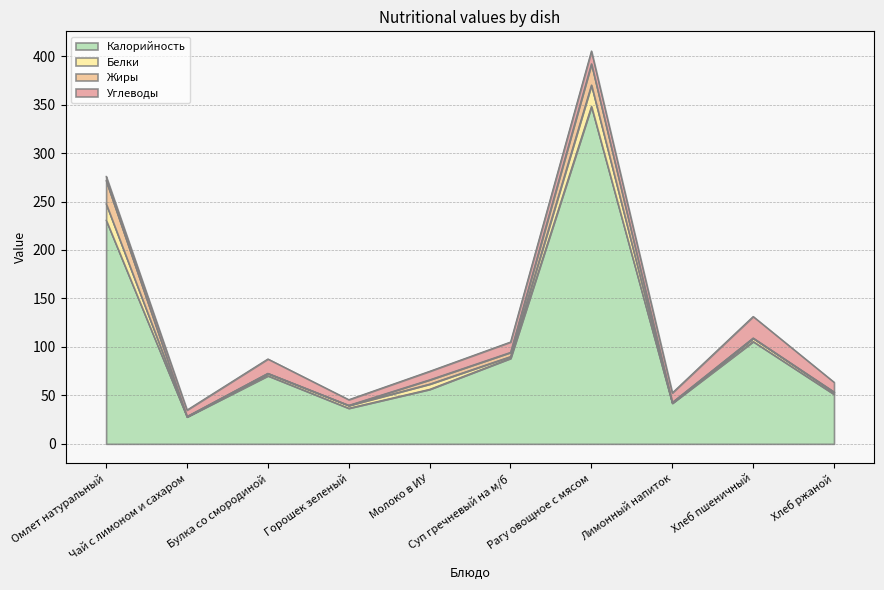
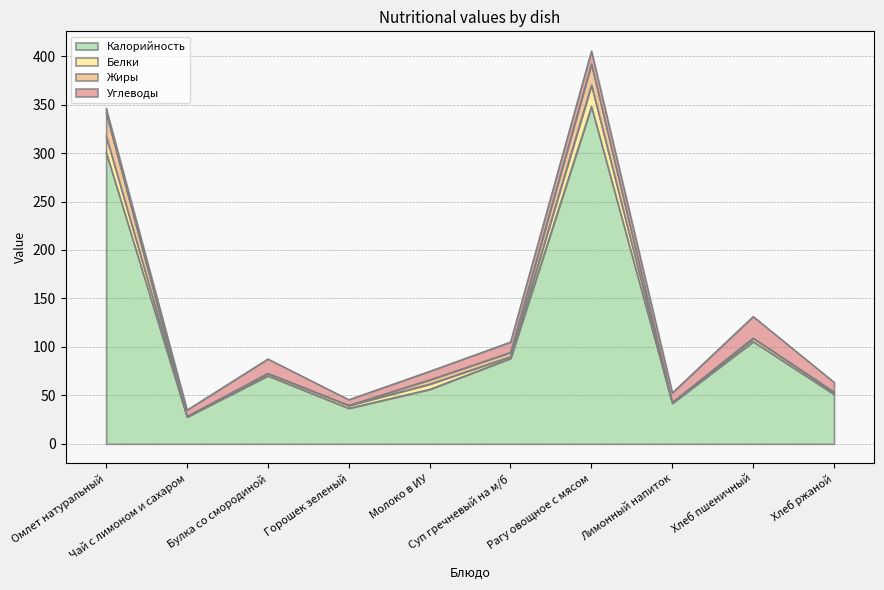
  {
    "Калорийность": {
-     "Омлет натуральный": 230,
+     "Омлет натуральный": 300,
      "Горошек зеленый": 40,
      "Молоко в ИУ": 60,
      "Рагу овощное с мясом": 350,
      "Хлеб пшеничный": 110
    }
  }
